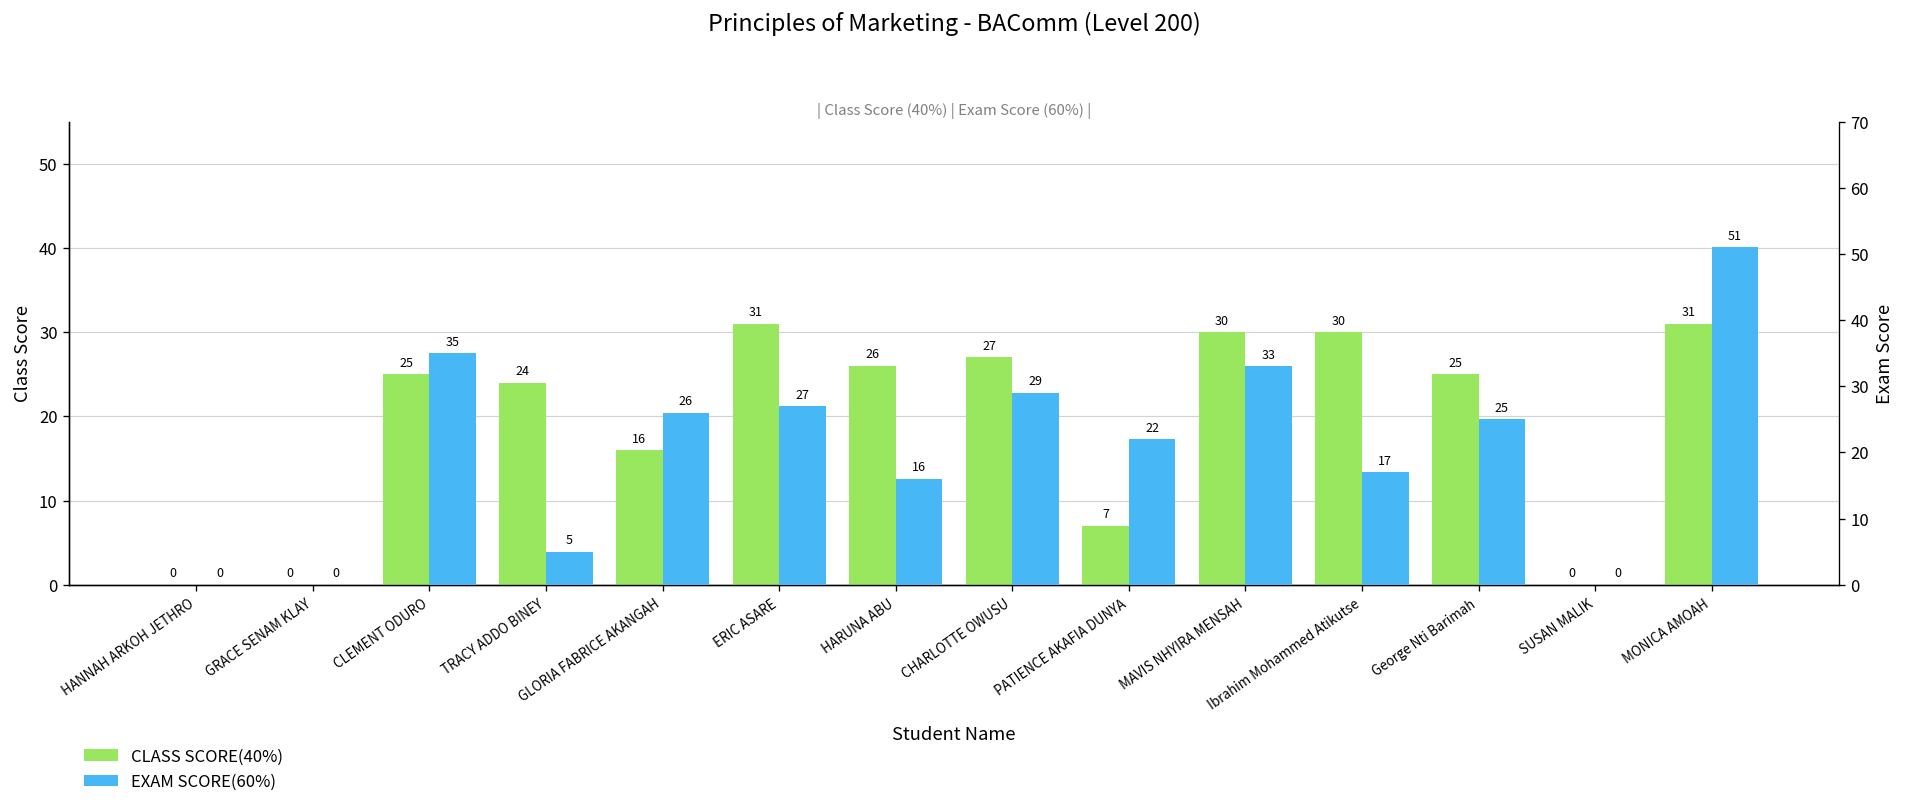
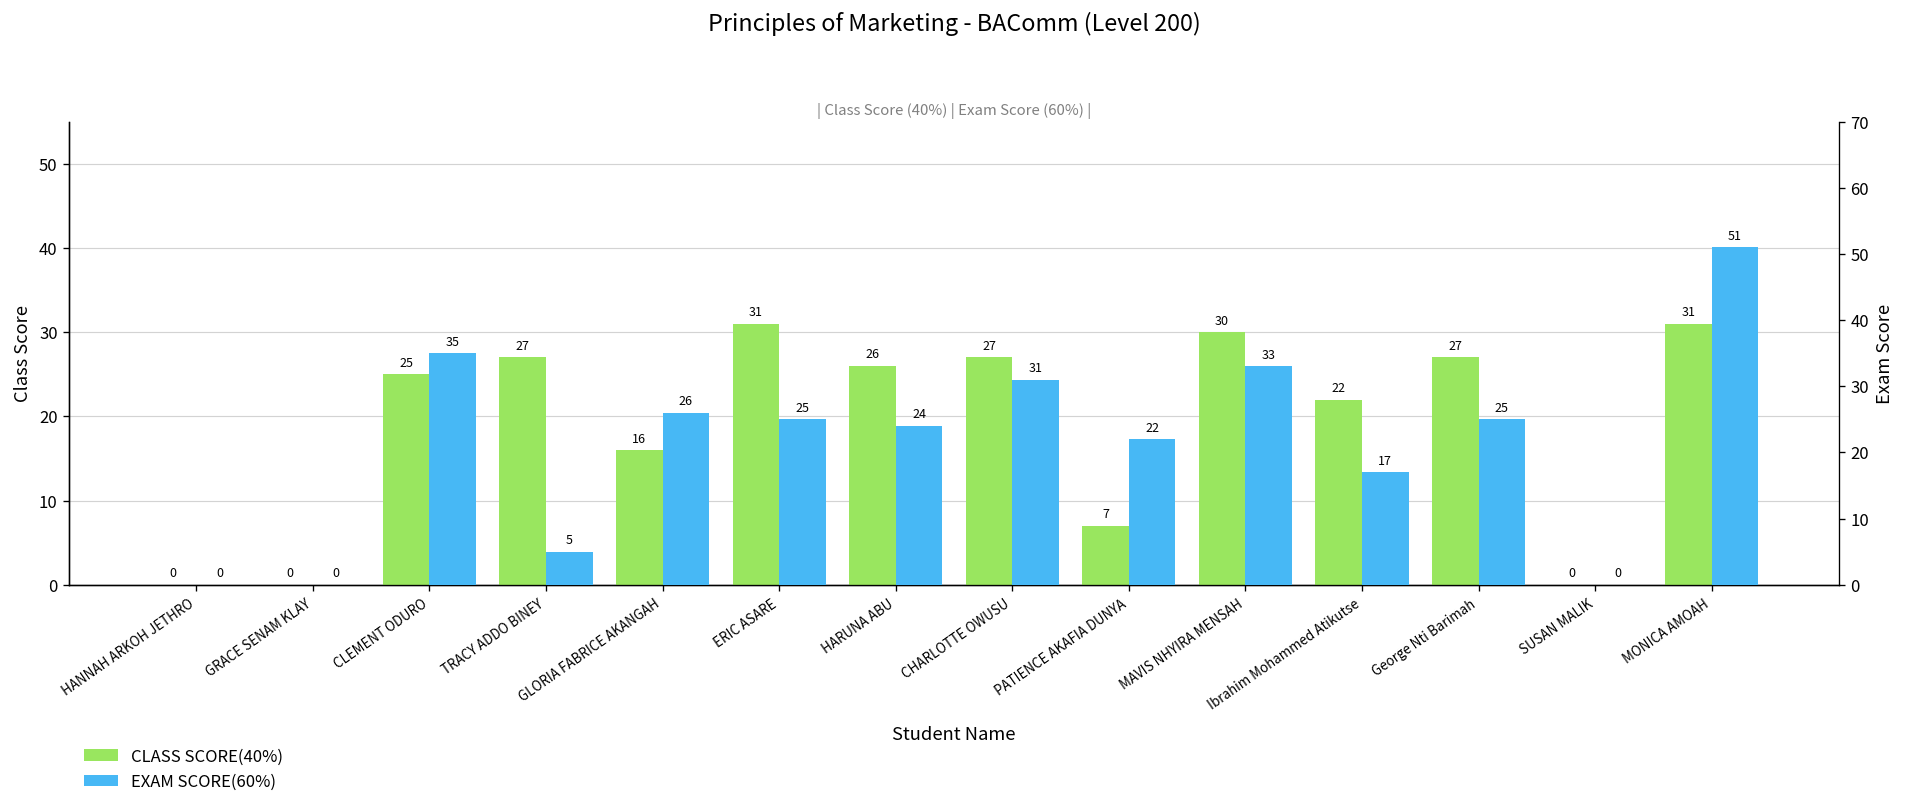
  {
    "CLASS SCORE(40%)": {
      "HANNAH ARKOH JETHRO": 0,
      "GRACE SENAM KLAY": 0,
      "CLEMENT ODURO": 25,
-     "TRACY ADDO BINEY": 24,
+     "TRACY ADDO BINEY": 27,
      "GLORIA FABRICE AKANGAH": 16,
      "ERIC ASARE": 31,
      "HARUNA ABU": 26,
      "CHARLOTTE OWUSU": 27,
      "PATIENCE AKAFIA DUNYA": 7,
      "MAVIS NHYIRA MENSAH": 30,
-     "Ibrahim Mohammed Atikutse": 30,
-     "George Nti Barimah": 25,
+     "Ibrahim Mohammed Atikutse": 22,
+     "George Nti Barimah": 27,
      "SUSAN MALIK": 0,
      "MONICA AMOAH": 31
    },
    "EXAM SCORE(60%)": {
      "HANNAH ARKOH JETHRO": 0,
      "GRACE SENAM KLAY": 0,
      "CLEMENT ODURO": 35,
      "TRACY ADDO BINEY": 5,
      "GLORIA FABRICE AKANGAH": 26,
-     "ERIC ASARE": 27,
-     "HARUNA ABU": 16,
-     "CHARLOTTE OWUSU": 29,
+     "ERIC ASARE": 25,
+     "HARUNA ABU": 24,
+     "CHARLOTTE OWUSU": 31,
      "PATIENCE AKAFIA DUNYA": 22,
      "MAVIS NHYIRA MENSAH": 33,
      "Ibrahim Mohammed Atikutse": 17,
      "George Nti Barimah": 25,
      "SUSAN MALIK": 0,
      "MONICA AMOAH": 51
    }
  }
